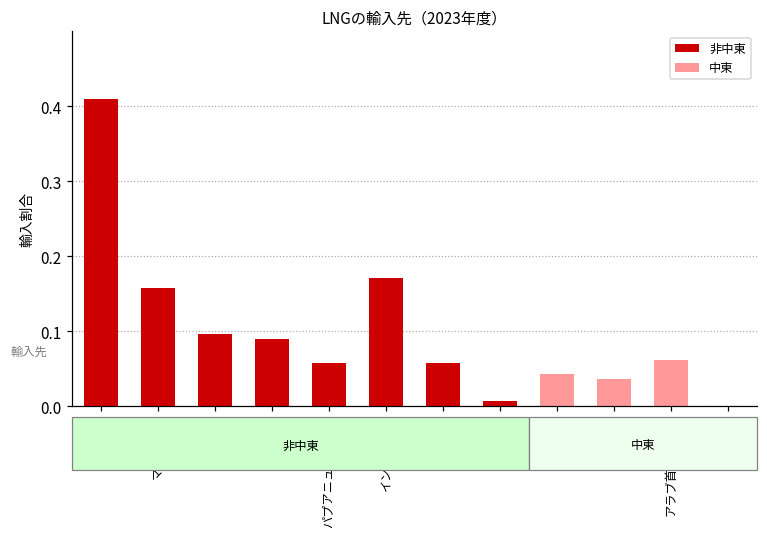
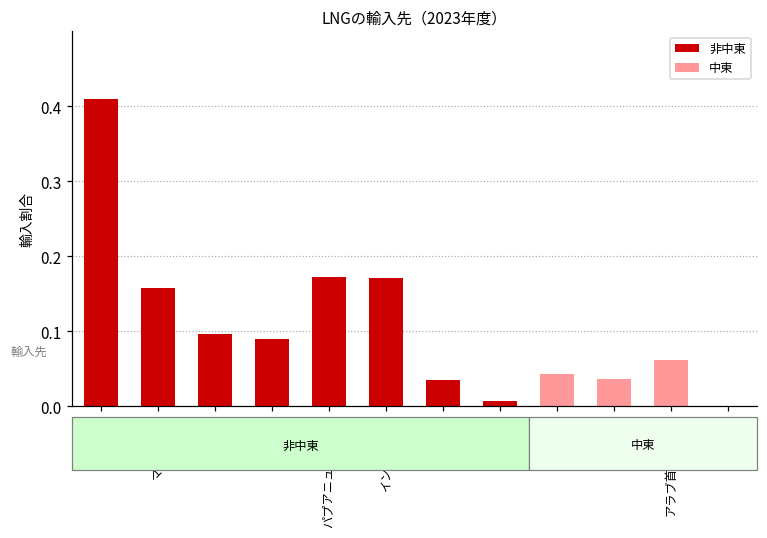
  {
    "非中東": {
      "豪州": 0.41,
      "マレーシア": 0.16,
      "ロシア": 0.10,
      "米国": 0.09,
-     "パプアニューギニア": 0.06,
+     "パプアニューギニア": 0.17,
      "インドネシア": 0.17,
-     "ブルネイ": 0.06,
+     "ブルネイ": 0.03,
      "その他": 0.01
    },
    "中東": {
      "カタール": 0.04,
      "オマーン": 0.04,
      "アラブ首長国連邦": 0.06,
      "イエメン": 0.00
    }
  }
